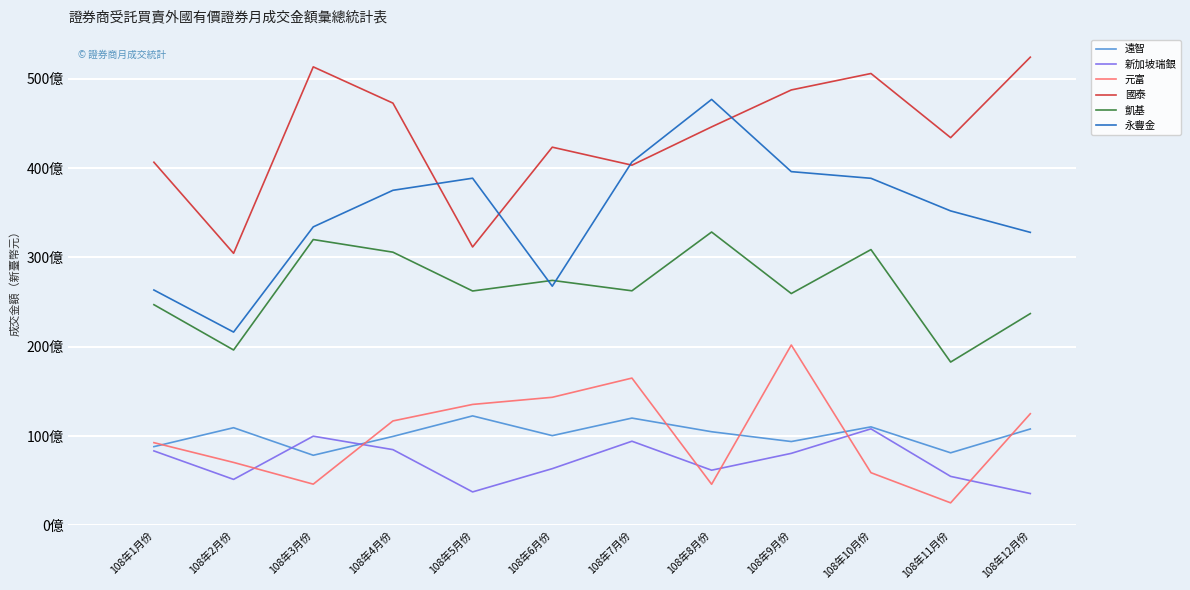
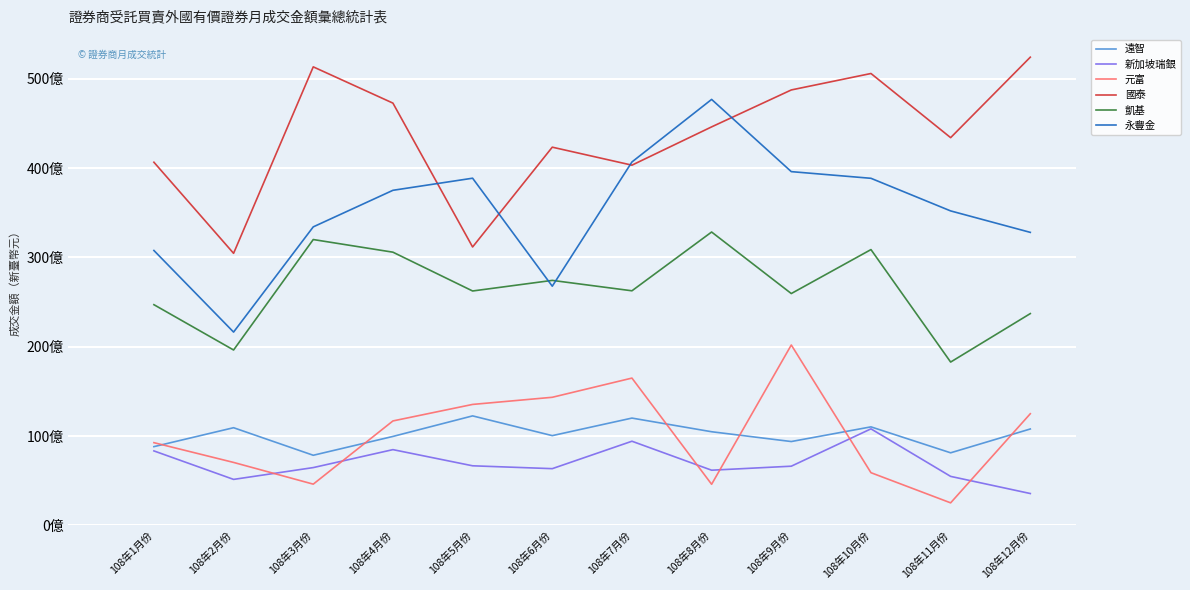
  {
    "遠智": {
      "108年1月份": "90億",
      "108年2月份": "110億",
      "108年3月份": "80億",
      "108年4月份": "100億",
      "108年5月份": "120億",
      "108年6月份": "100億",
      "108年7月份": "120億",
      "108年8月份": "100億",
      "108年9月份": "90億",
      "108年11月份": "80億",
      "108年12月份": "110億"
    },
    "新加坡瑞銀": {
      "108年1月份": "80億",
      "108年2月份": "50億",
-     "108年3月份": "100億",
+     "108年3月份": "60億",
      "108年4月份": "80億",
-     "108年5月份": "40億",
+     "108年5月份": "70億",
      "108年6月份": "60億",
      "108年7月份": "90億",
      "108年8月份": "60億",
-     "108年9月份": "80億",
+     "108年9月份": "70億",
      "108年11月份": "50億",
      "108年12月份": "40億"
    },
    "元富": {
      "108年1月份": "90億",
      "108年2月份": "70億",
      "108年3月份": "50億",
      "108年4月份": "120億",
      "108年5月份": "140億",
      "108年6月份": "140億",
      "108年7月份": "160億",
      "108年8月份": "50億",
      "108年9月份": "200億",
      "108年10月份": "60億",
      "108年11月份": "30億",
      "108年12月份": "130億"
    },
    "國泰": {
      "108年1月份": "410億",
      "108年2月份": "300億",
      "108年3月份": "510億",
      "108年4月份": "470億",
      "108年5月份": "310億",
      "108年6月份": "420億",
      "108年7月份": "400億",
      "108年8月份": "450億",
      "108年9月份": "490億",
      "108年10月份": "510億",
      "108年11月份": "430億",
      "108年12月份": "520億"
    },
    "凱基": {
      "108年1月份": "250億",
      "108年2月份": "200億",
      "108年3月份": "320億",
      "108年4月份": "310億",
      "108年5月份": "260億",
      "108年6月份": "270億",
      "108年7月份": "260億",
      "108年8月份": "330億",
      "108年9月份": "260億",
      "108年10月份": "310億",
      "108年11月份": "180億",
      "108年12月份": "240億"
    },
    "永豐金": {
-     "108年1月份": "260億",
+     "108年1月份": "310億",
      "108年2月份": "220億",
      "108年3月份": "330億",
      "108年4月份": "380億",
      "108年5月份": "390億",
      "108年6月份": "270億",
      "108年7月份": "410億",
      "108年8月份": "480億",
      "108年9月份": "400億",
      "108年10月份": "390億",
      "108年11月份": "350億",
      "108年12月份": "330億"
    }
  }
